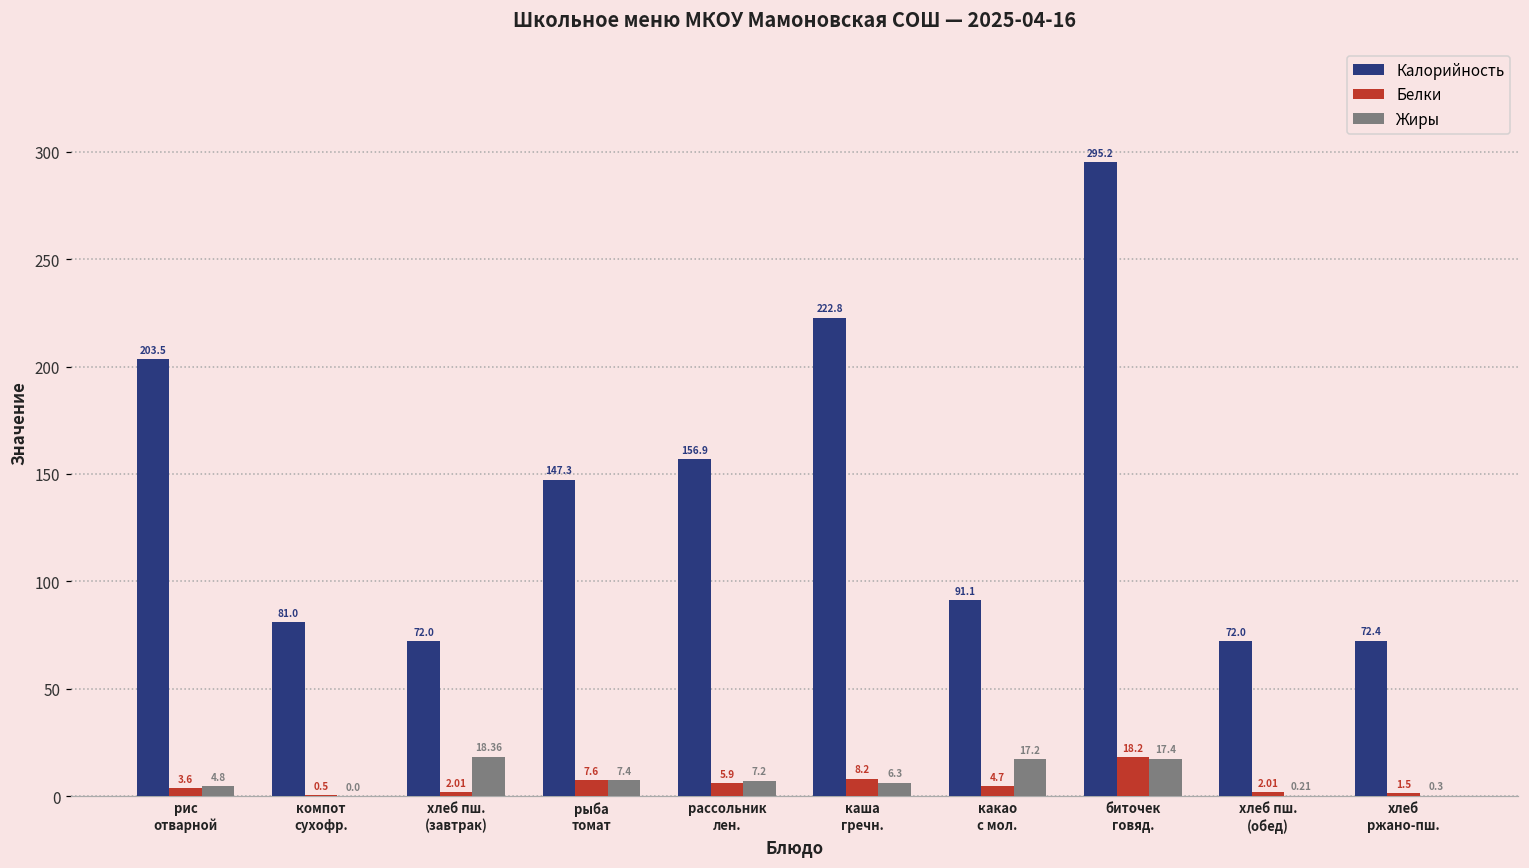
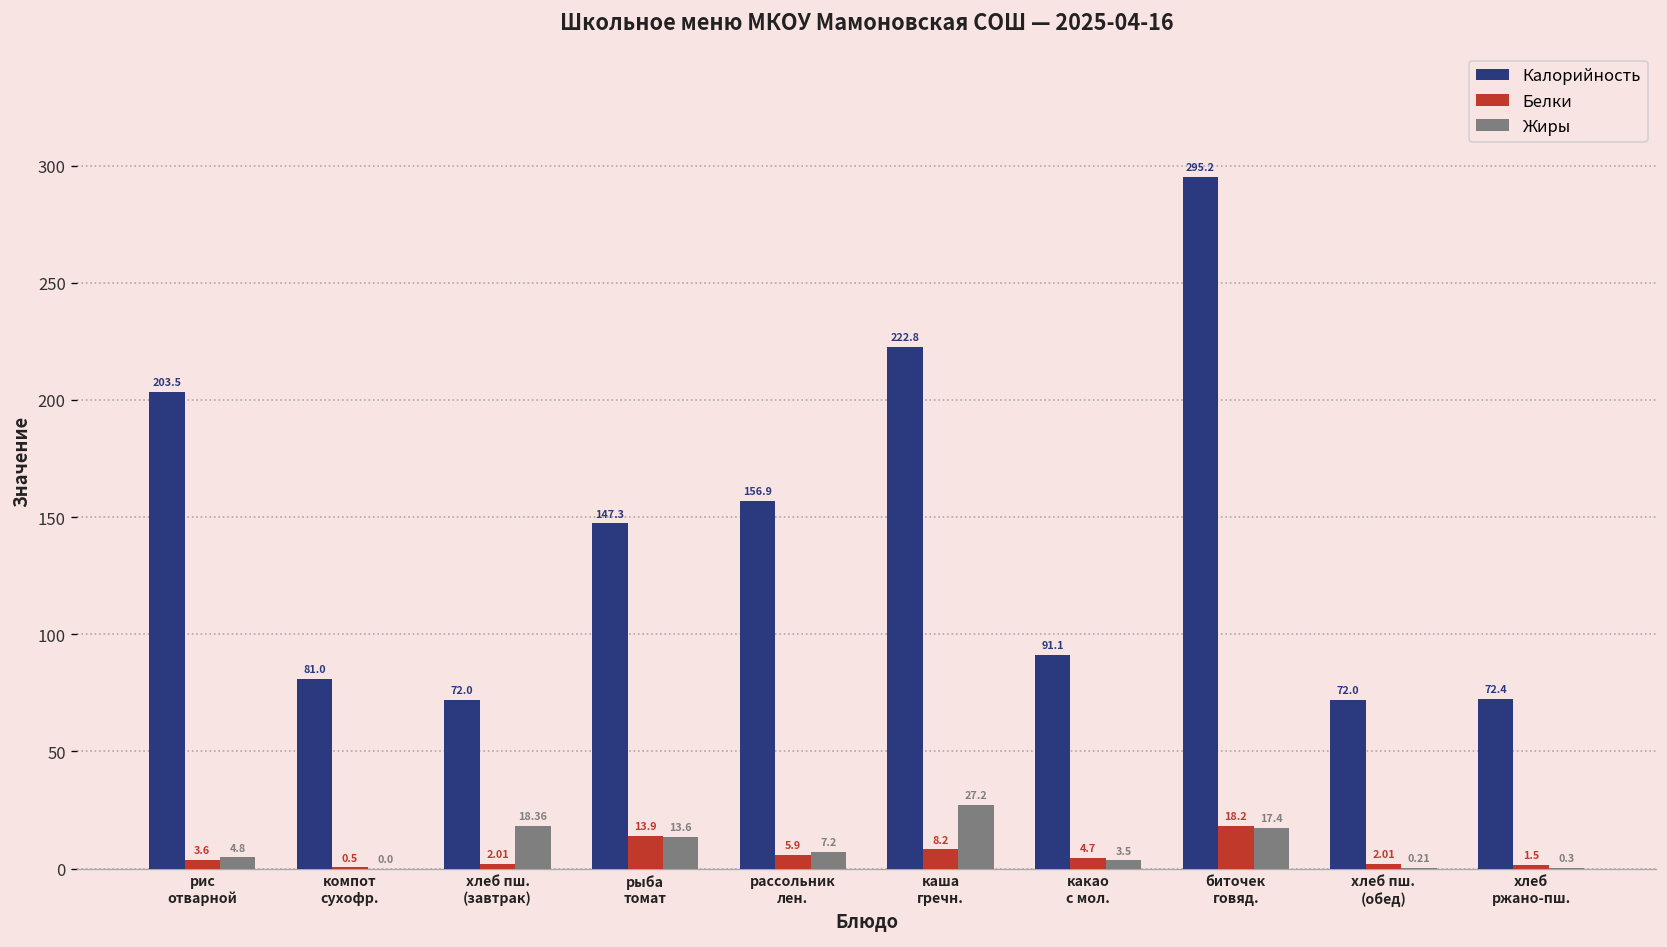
  {
    "Калорийность": {
      "рис отварной": 203.5,
      "компот сухофр.": 81.0,
      "хлеб пш. (завтрак)": 72.0,
      "рыба томат": 147.3,
      "рассольник лен.": 156.9,
      "каша гречн.": 222.8,
      "какао с мол.": 91.1,
      "биточек говяд.": 295.2,
      "хлеб пш. (обед)": 72.0,
      "хлеб ржано-пш.": 72.4
    },
    "Белки": {
      "рис отварной": 3.6,
      "компот сухофр.": 0.5,
      "хлеб пш. (завтрак)": 2.01,
-     "рыба томат": 7.6,
+     "рыба томат": 13.9,
      "рассольник лен.": 5.9,
      "каша гречн.": 8.2,
      "какао с мол.": 4.7,
      "биточек говяд.": 18.2,
      "хлеб пш. (обед)": 2.01,
      "хлеб ржано-пш.": 1.5
    },
    "Жиры": {
      "рис отварной": 4.8,
      "компот сухофр.": 0.0,
      "хлеб пш. (завтрак)": 18.36,
-     "рыба томат": 7.4,
+     "рыба томат": 13.6,
      "рассольник лен.": 7.2,
-     "каша гречн.": 6.3,
-     "какао с мол.": 17.2,
+     "каша гречн.": 27.2,
+     "какао с мол.": 3.5,
      "биточек говяд.": 17.4,
      "хлеб пш. (обед)": 0.21,
      "хлеб ржано-пш.": 0.3
    }
  }
